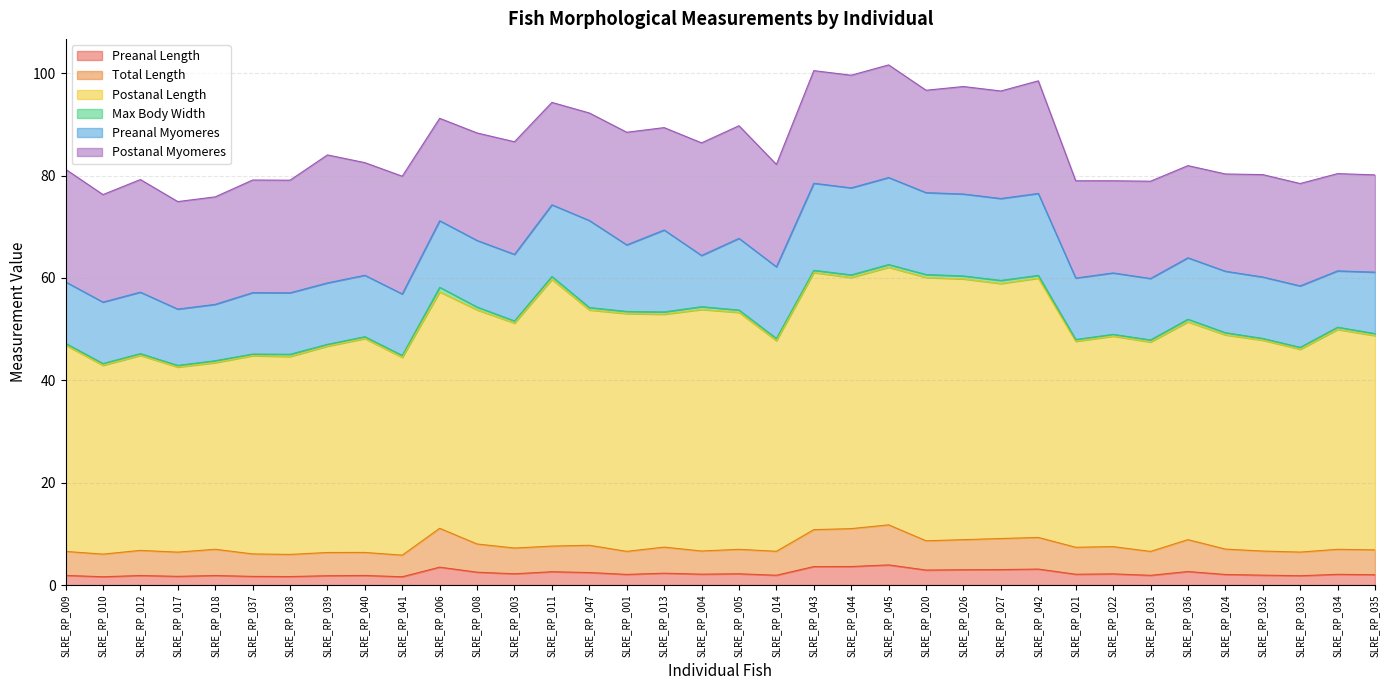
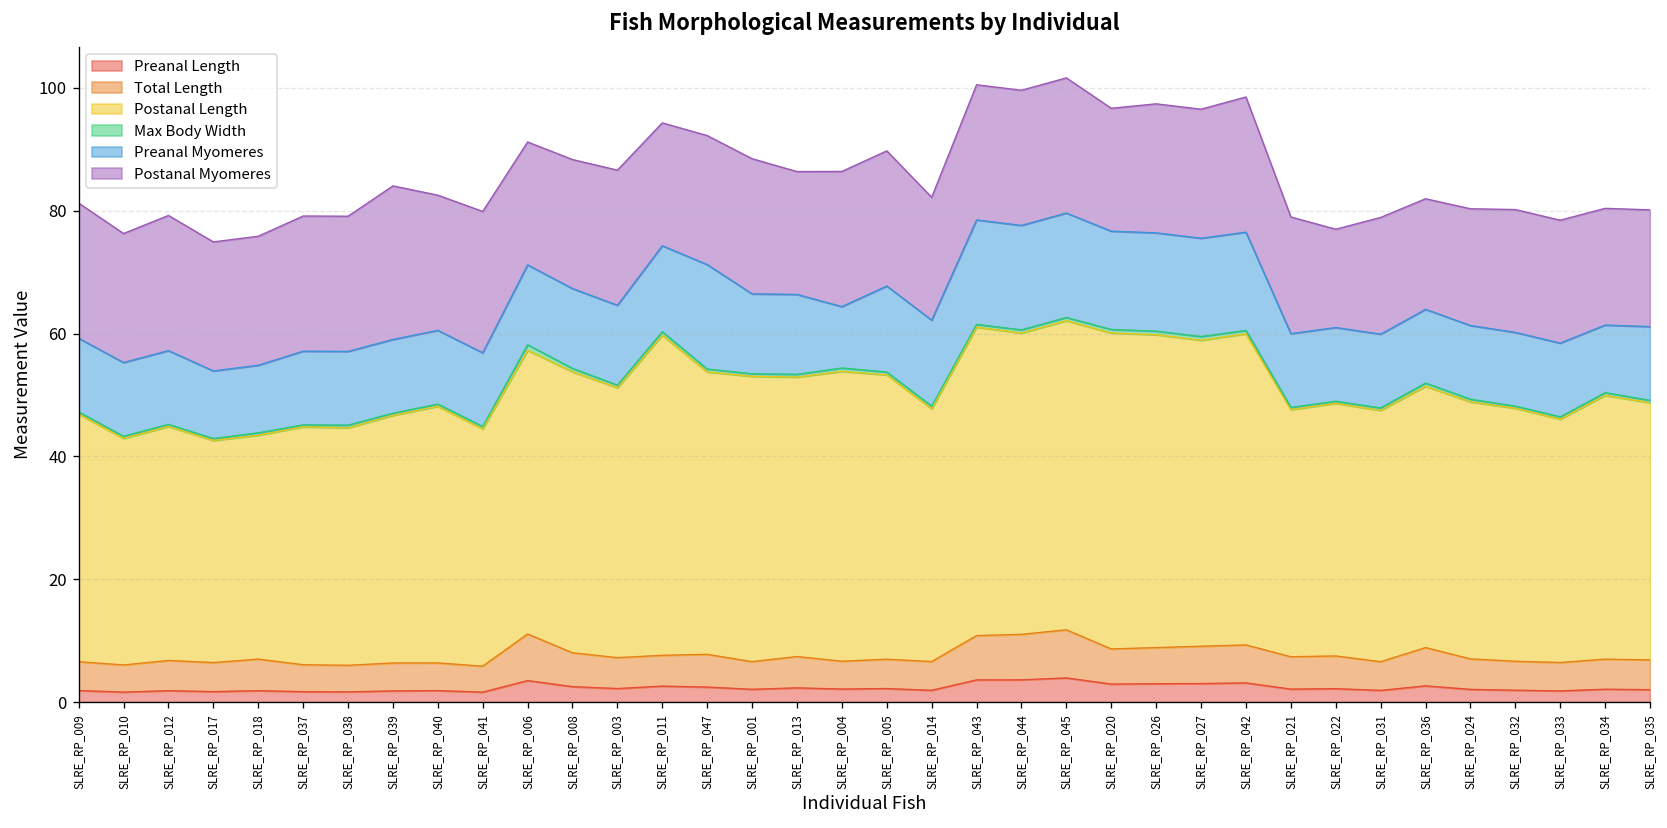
  {
    "Max Body Width": {
      "SLRE_RP_006": 1,
      "SLRE_RP_008": 1,
      "SLRE_RP_011": 1,
      "SLRE_RP_004": 1,
      "SLRE_RP_044": 1,
      "SLRE_RP_045": 1,
      "SLRE_RP_020": 1,
      "SLRE_RP_026": 1,
      "SLRE_RP_027": 1,
      "SLRE_RP_042": 1,
      "SLRE_RP_036": 1
    },
    "Preanal Myomeres": {
      "SLRE_RP_009": 12,
      "SLRE_RP_010": 12,
      "SLRE_RP_012": 12,
      "SLRE_RP_017": 11,
      "SLRE_RP_018": 11,
      "SLRE_RP_037": 12,
      "SLRE_RP_038": 12,
      "SLRE_RP_039": 12,
      "SLRE_RP_040": 12,
      "SLRE_RP_041": 12,
      "SLRE_RP_006": 13,
      "SLRE_RP_008": 13,
      "SLRE_RP_003": 13,
      "SLRE_RP_011": 14,
      "SLRE_RP_047": 17,
      "SLRE_RP_001": 13,
-     "SLRE_RP_013": 16,
+     "SLRE_RP_013": 13,
      "SLRE_RP_004": 10,
      "SLRE_RP_005": 14,
      "SLRE_RP_014": 14,
      "SLRE_RP_043": 17,
      "SLRE_RP_044": 17,
      "SLRE_RP_045": 17,
      "SLRE_RP_020": 16,
      "SLRE_RP_026": 16,
      "SLRE_RP_027": 16,
      "SLRE_RP_042": 16,
      "SLRE_RP_021": 12,
      "SLRE_RP_022": 12,
      "SLRE_RP_031": 12,
      "SLRE_RP_036": 12,
      "SLRE_RP_024": 12,
      "SLRE_RP_032": 12,
      "SLRE_RP_033": 12,
      "SLRE_RP_034": 11,
      "SLRE_RP_035": 12
    },
    "Postanal Myomeres": {
      "SLRE_RP_009": 22,
      "SLRE_RP_010": 21,
      "SLRE_RP_012": 22,
      "SLRE_RP_017": 21,
      "SLRE_RP_018": 21,
      "SLRE_RP_037": 22,
      "SLRE_RP_038": 22,
      "SLRE_RP_039": 25,
      "SLRE_RP_040": 22,
      "SLRE_RP_041": 23,
      "SLRE_RP_006": 20,
      "SLRE_RP_008": 21,
      "SLRE_RP_003": 22,
      "SLRE_RP_011": 20,
      "SLRE_RP_047": 21,
      "SLRE_RP_001": 22,
      "SLRE_RP_013": 20,
      "SLRE_RP_004": 22,
      "SLRE_RP_005": 22,
      "SLRE_RP_014": 20,
      "SLRE_RP_043": 22,
      "SLRE_RP_044": 22,
      "SLRE_RP_045": 22,
      "SLRE_RP_020": 20,
      "SLRE_RP_026": 21,
      "SLRE_RP_027": 21,
      "SLRE_RP_042": 22,
      "SLRE_RP_021": 19,
-     "SLRE_RP_022": 18,
+     "SLRE_RP_022": 16,
      "SLRE_RP_031": 19,
      "SLRE_RP_036": 18,
      "SLRE_RP_024": 19,
      "SLRE_RP_032": 20,
      "SLRE_RP_033": 20,
      "SLRE_RP_034": 19,
      "SLRE_RP_035": 19
    }
  }
